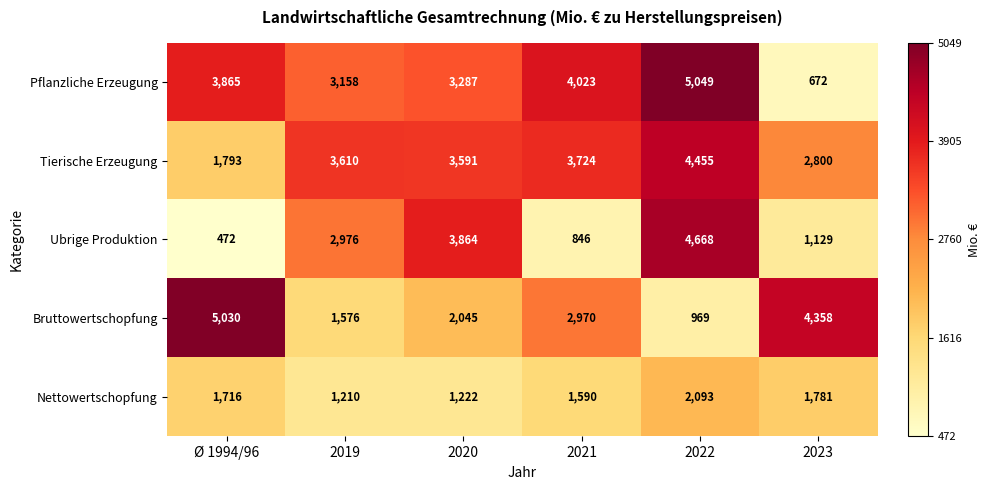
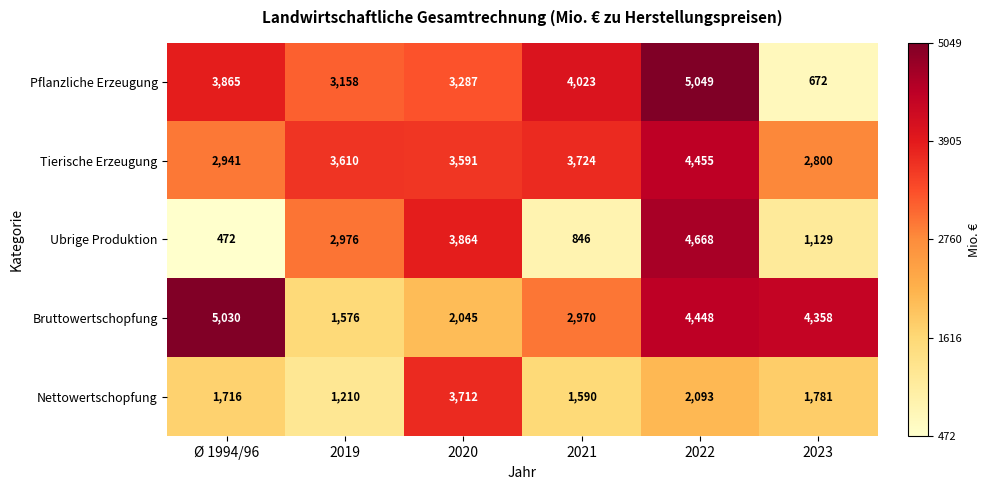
  {
    "Pflanzliche Erzeugung": {
      "Ø 1994/96": "3,865",
      "2019": "3,158",
      "2020": "3,287",
      "2021": "4,023",
      "2022": "5,049",
      "2023": "672"
    },
    "Tierische Erzeugung": {
-     "Ø 1994/96": "1,793",
+     "Ø 1994/96": "2,941",
      "2019": "3,610",
      "2020": "3,591",
      "2021": "3,724",
      "2022": "4,455",
      "2023": "2,800"
    },
    "Ubrige Produktion": {
      "Ø 1994/96": "472",
      "2019": "2,976",
      "2020": "3,864",
      "2021": "846",
      "2022": "4,668",
      "2023": "1,129"
    },
    "Bruttowertschopfung": {
      "Ø 1994/96": "5,030",
      "2019": "1,576",
      "2020": "2,045",
      "2021": "2,970",
-     "2022": "969",
+     "2022": "4,448",
      "2023": "4,358"
    },
    "Nettowertschopfung": {
      "Ø 1994/96": "1,716",
      "2019": "1,210",
-     "2020": "1,222",
+     "2020": "3,712",
      "2021": "1,590",
      "2022": "2,093",
      "2023": "1,781"
    }
  }
